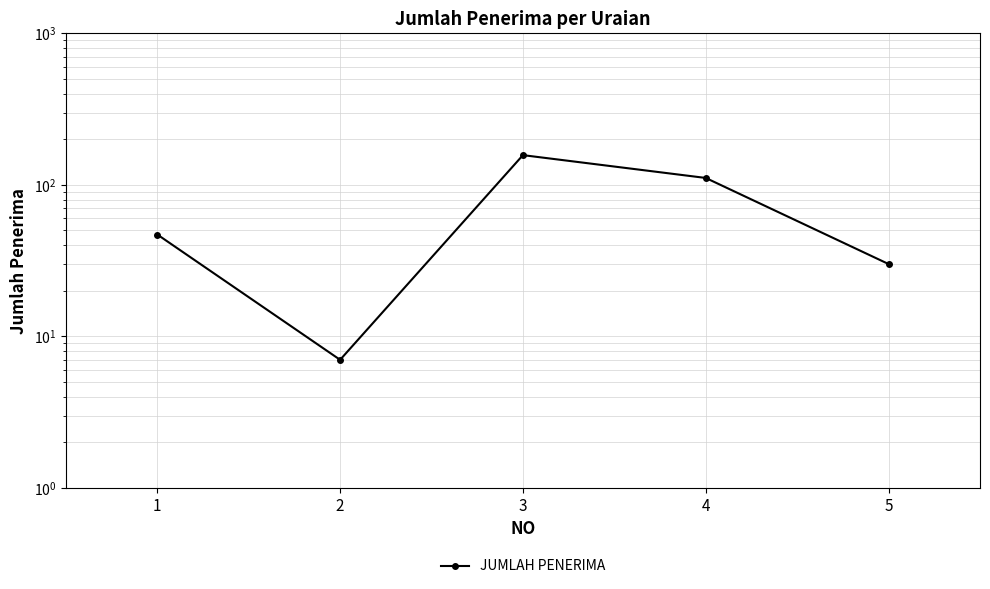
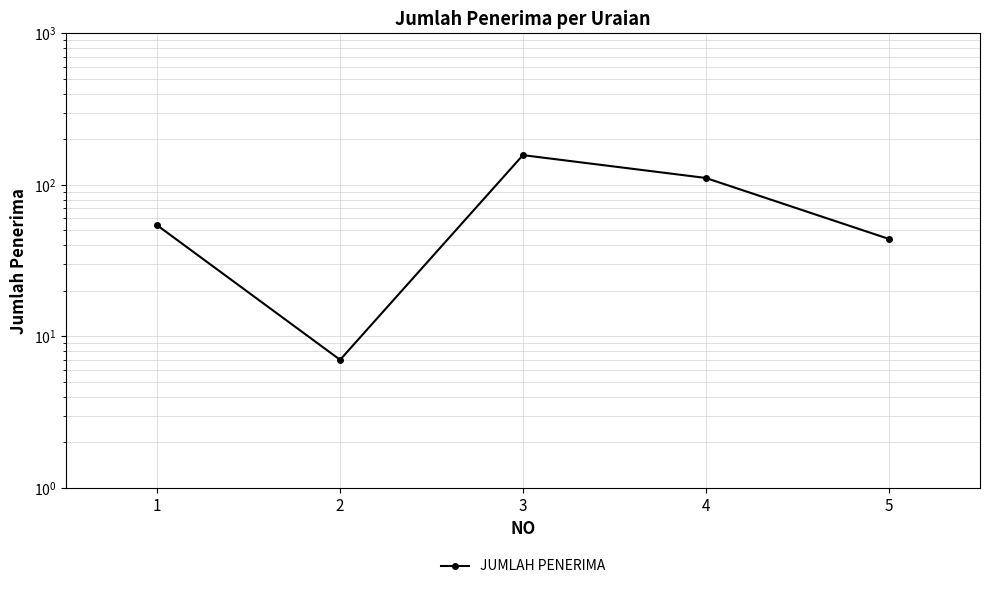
  {
-   "1": 47,
+   "1": 54,
    "2": 7,
    "3": 160,
    "4": 110,
-   "5": 30
+   "5": 44
  }
